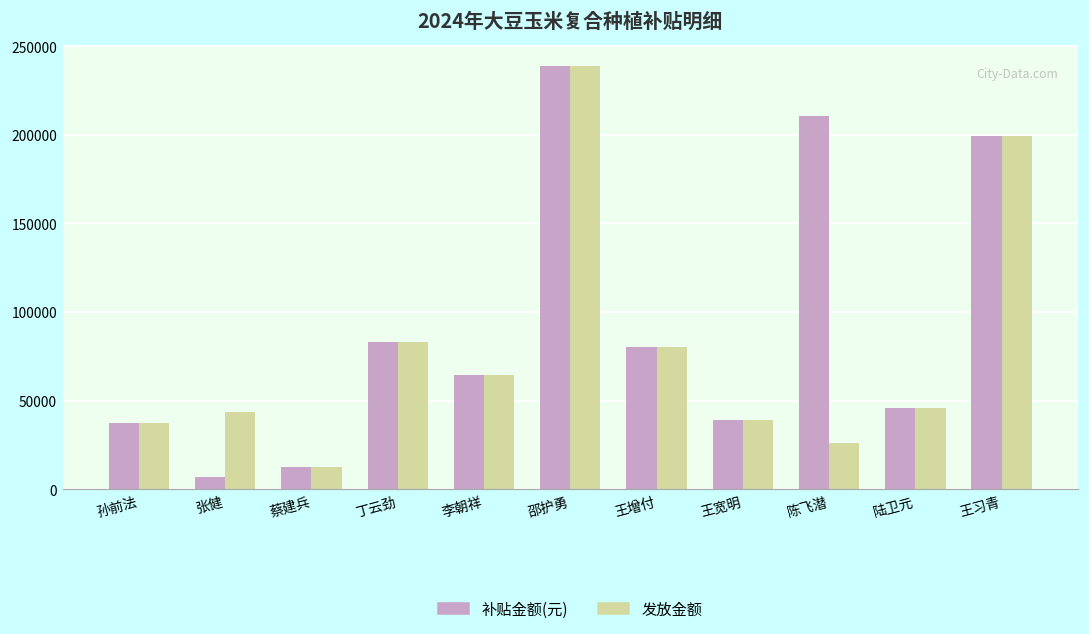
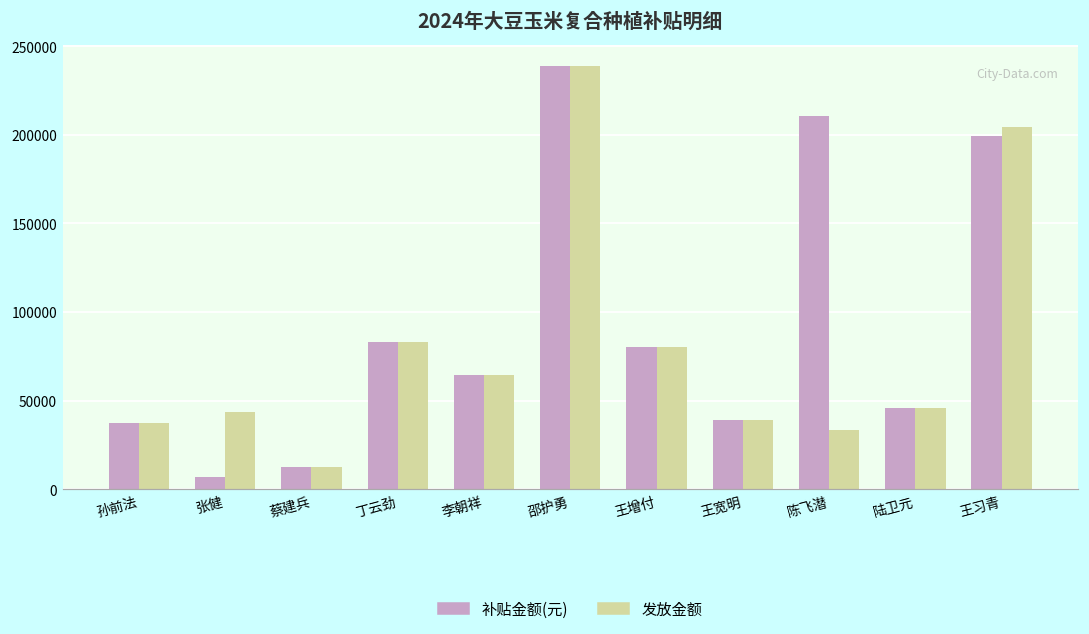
  {
    "补贴金额(元)": {
      "孙前法": 37000,
      "张健": 7000,
      "蔡建兵": 12000,
      "丁云劲": 83000,
      "李朝祥": 64000,
      "邵护勇": 239000,
      "王增付": 80000,
      "王宽明": 39000,
      "陈飞潜": 211000,
      "陆卫元": 46000,
      "王习青": 199000
    },
    "发放金额": {
      "孙前法": 37000,
      "张健": 43000,
      "蔡建兵": 12000,
      "丁云劲": 83000,
      "李朝祥": 64000,
      "邵护勇": 239000,
      "王增付": 80000,
      "王宽明": 39000,
-     "陈飞潜": 26000,
+     "陈飞潜": 34000,
      "陆卫元": 46000,
-     "王习青": 199000
+     "王习青": 205000
    }
  }
